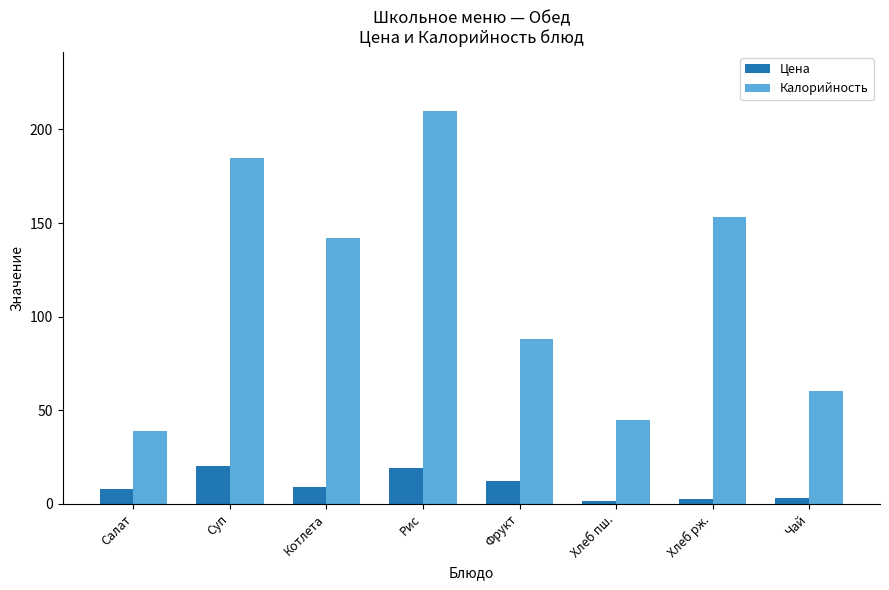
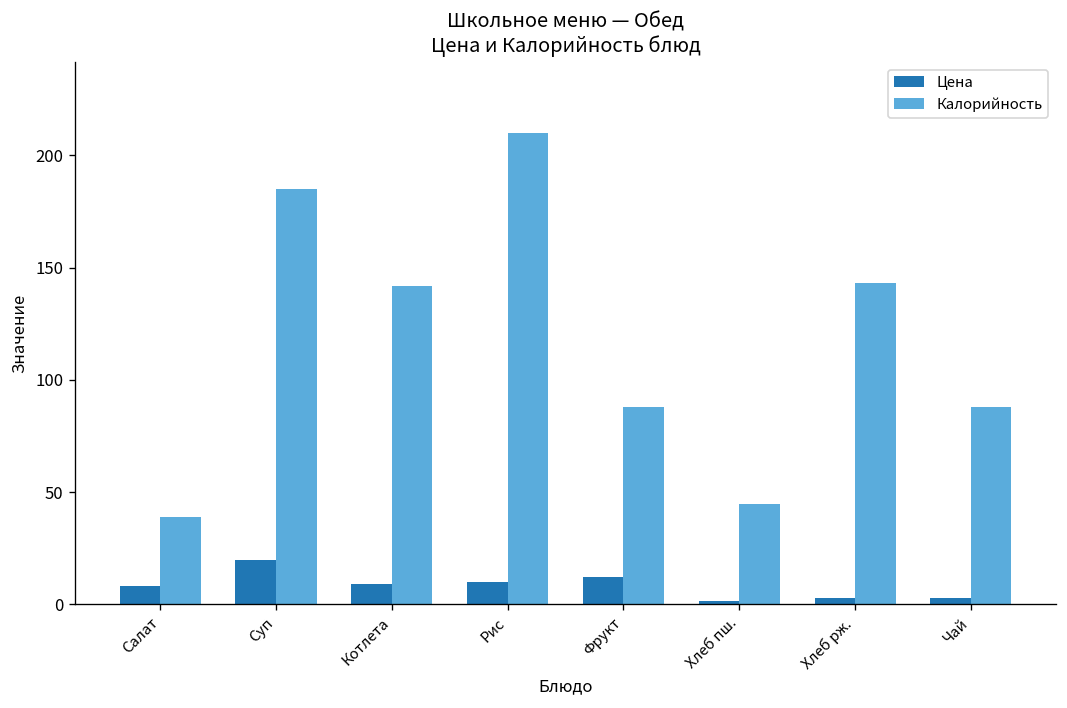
  {
    "Цена": {
      "Салат": 8,
      "Суп": 20,
      "Котлета": 9,
-     "Рис": 19,
+     "Рис": 10,
      "Фрукт": 12,
      "Хлеб пш.": 2,
      "Хлеб рж.": 3,
      "Чай": 3
    },
    "Калорийность": {
      "Салат": 39,
      "Суп": 185,
      "Котлета": 142,
      "Рис": 210,
      "Фрукт": 88,
      "Хлеб пш.": 45,
-     "Хлеб рж.": 153,
-     "Чай": 60
+     "Хлеб рж.": 143,
+     "Чай": 88
    }
  }
